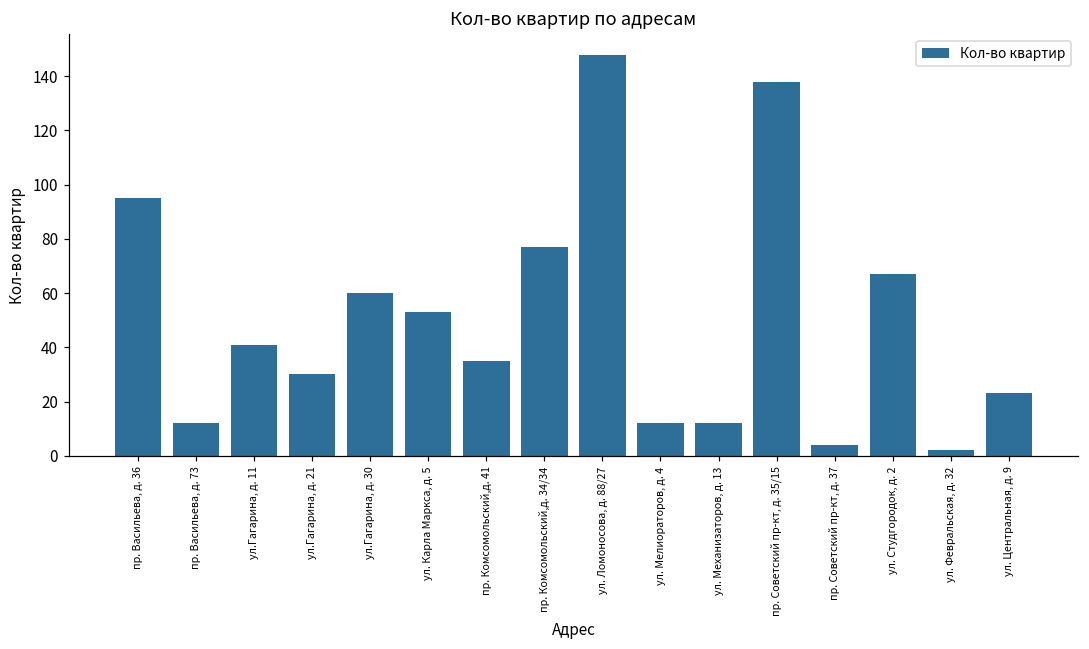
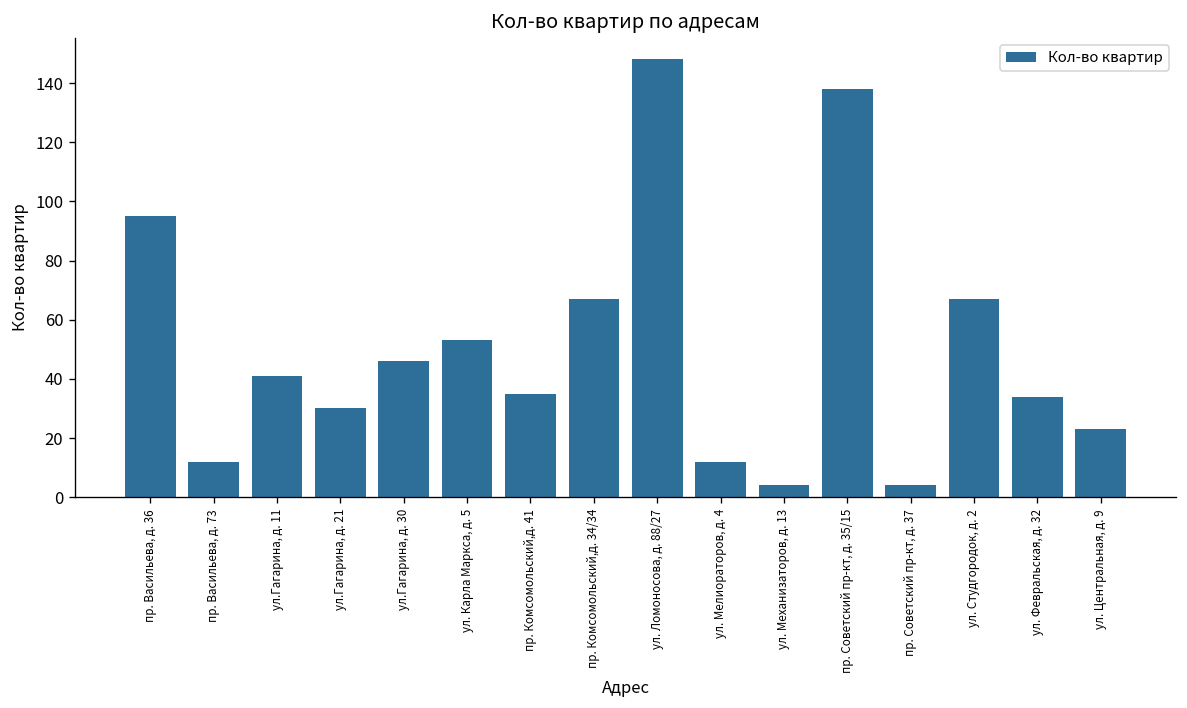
  {
    "пр. Васильева, д. 36": 95,
    "пр. Васильева, д. 73": 12,
    "ул.Гагарина, д. 11": 41,
    "ул.Гагарина, д. 21": 30,
-   "ул.Гагарина, д. 30": 60,
+   "ул.Гагарина, д. 30": 46,
    "ул. Карла Маркса, д. 5": 53,
    "пр. Комсомольский,д. 41": 35,
-   "пр. Комсомольский,д. 34/34": 77,
+   "пр. Комсомольский,д. 34/34": 67,
    "ул. Ломоносова, д. 88/27": 148,
    "ул. Мелиораторов, д. 4": 12,
-   "ул. Механизаторов, д. 13": 12,
+   "ул. Механизаторов, д. 13": 4,
    "пр. Советский пр-кт, д. 35/15": 138,
    "пр. Советский пр-кт, д. 37": 4,
    "ул. Студгородок, д. 2": 67,
-   "ул. Февральская, д. 32": 2,
+   "ул. Февральская, д. 32": 34,
    "ул. Центральная, д. 9": 23
  }
